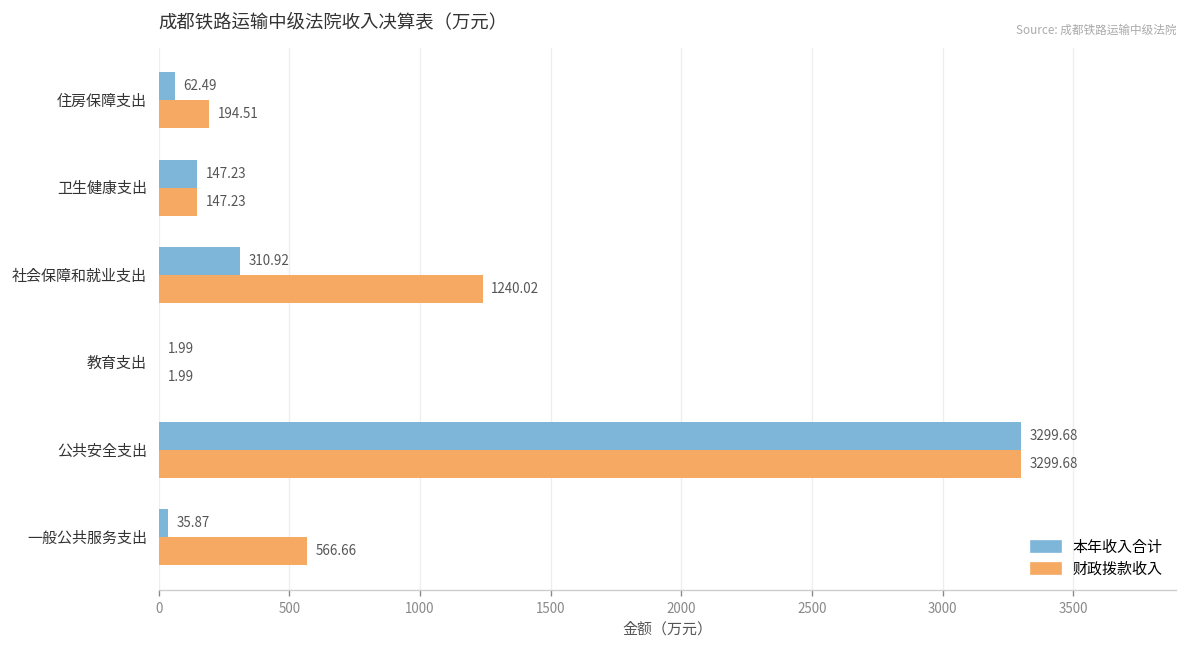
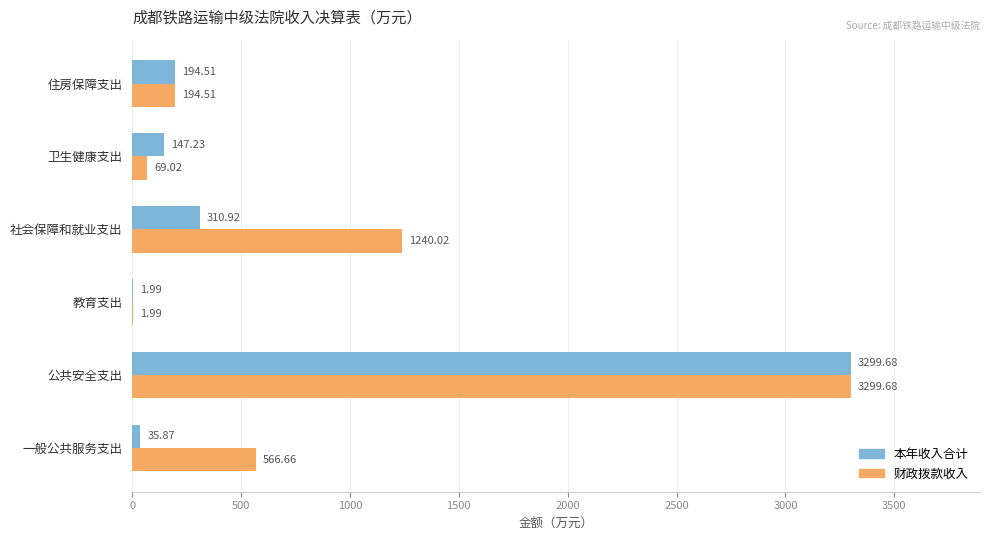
  {
    "本年收入合计": {
-     "住房保障支出": 62.49,
+     "住房保障支出": 194.51,
      "卫生健康支出": 147.23,
      "社会保障和就业支出": 310.92,
      "教育支出": 1.99,
      "公共安全支出": 3299.68,
      "一般公共服务支出": 35.87
    },
    "财政拨款收入": {
      "住房保障支出": 194.51,
-     "卫生健康支出": 147.23,
+     "卫生健康支出": 69.02,
      "社会保障和就业支出": 1240.02,
      "教育支出": 1.99,
      "公共安全支出": 3299.68,
      "一般公共服务支出": 566.66
    }
  }
